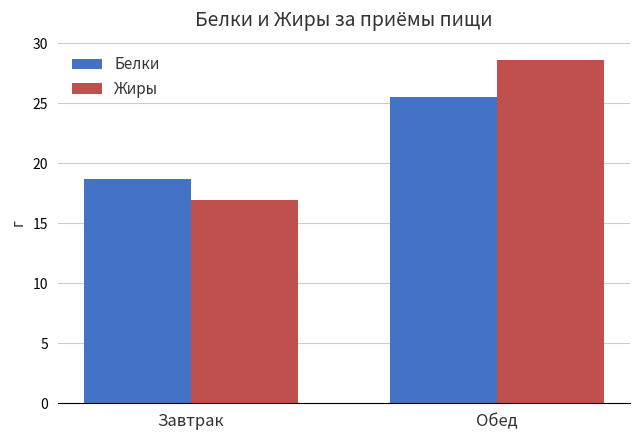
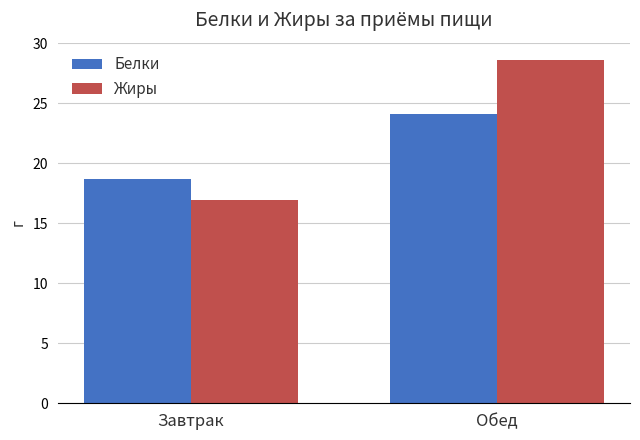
  {
    "Белки": {
      "Завтрак": 18.7,
-     "Обед": 25.5
+     "Обед": 24.1
    },
    "Жиры": {
      "Завтрак": 17.0,
      "Обед": 28.6
    }
  }
